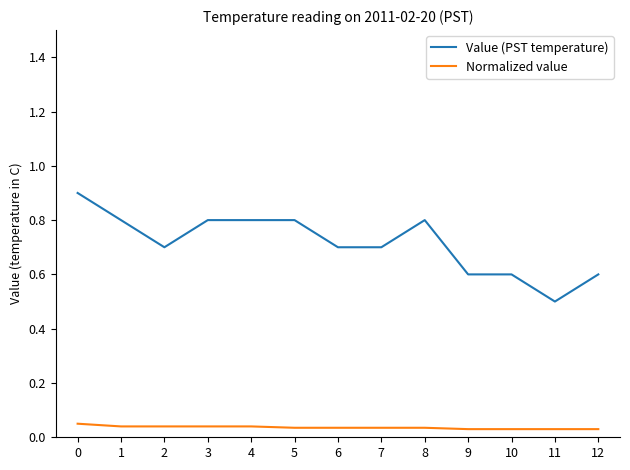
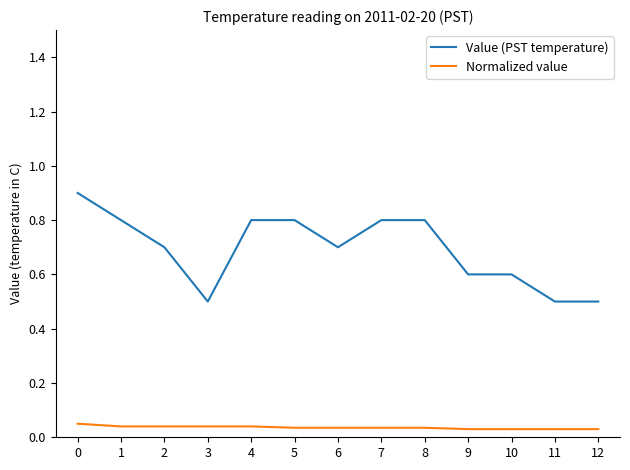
  {
    "Value (PST temperature)": {
      "0": 0.9,
      "1": 0.8,
      "2": 0.7,
-     "3": 0.8,
+     "3": 0.5,
      "4": 0.8,
      "5": 0.8,
      "6": 0.7,
-     "7": 0.7,
+     "7": 0.8,
      "8": 0.8,
      "9": 0.6,
      "10": 0.6,
      "11": 0.5,
-     "12": 0.6
+     "12": 0.5
    },
    "Normalized value": {
      "0": 0.05,
      "1": 0.04,
      "2": 0.04,
      "3": 0.04,
      "4": 0.04,
      "5": 0.04,
      "6": 0.04,
      "7": 0.04,
      "8": 0.04,
      "9": 0.03,
      "10": 0.03,
      "11": 0.03,
      "12": 0.03
    }
  }
